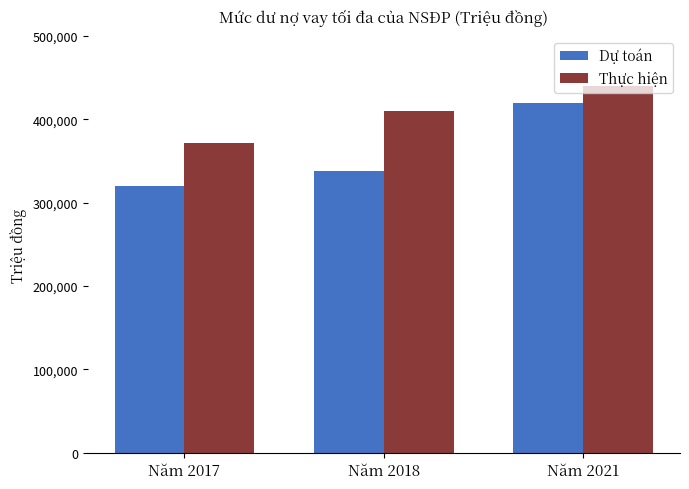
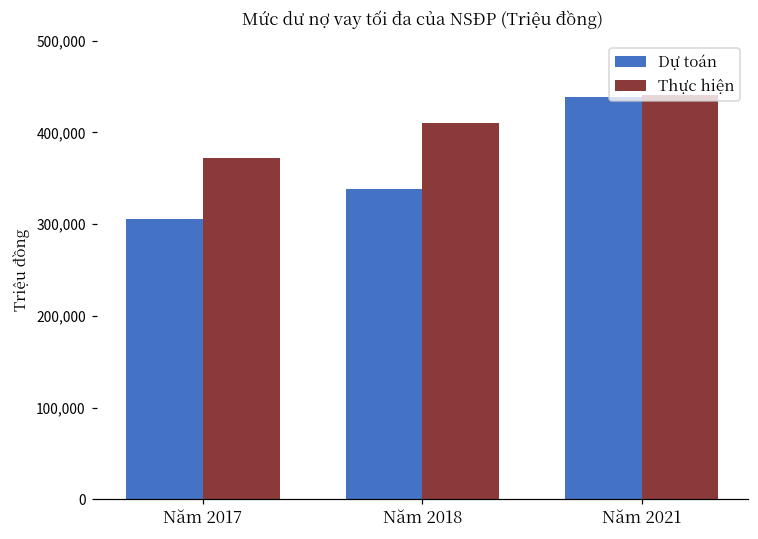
  {
    "Dự toán": {
-     "Năm 2017": "320,000",
+     "Năm 2017": "310,000",
      "Năm 2018": "340,000",
-     "Năm 2021": "420,000"
+     "Năm 2021": "440,000"
    },
    "Thực hiện": {
      "Năm 2017": "370,000",
      "Năm 2018": "410,000"
    }
  }
